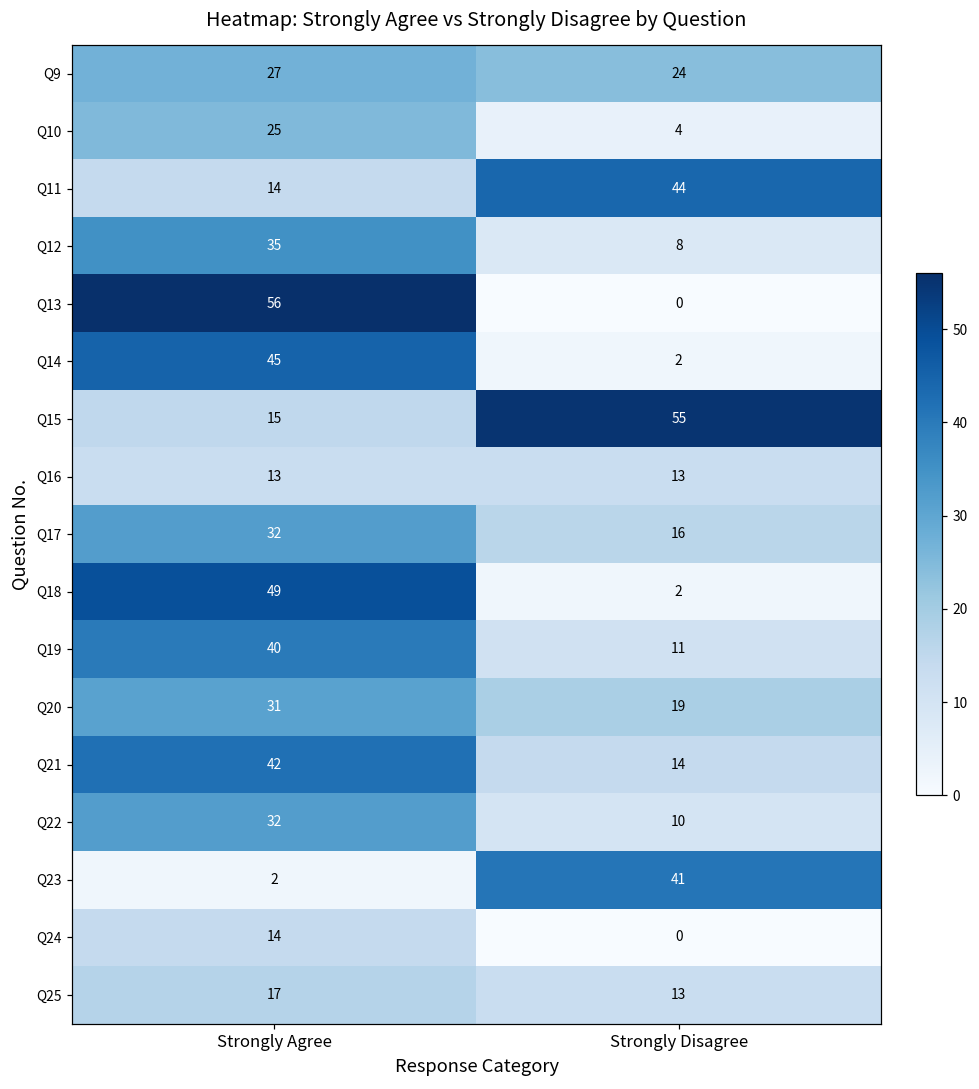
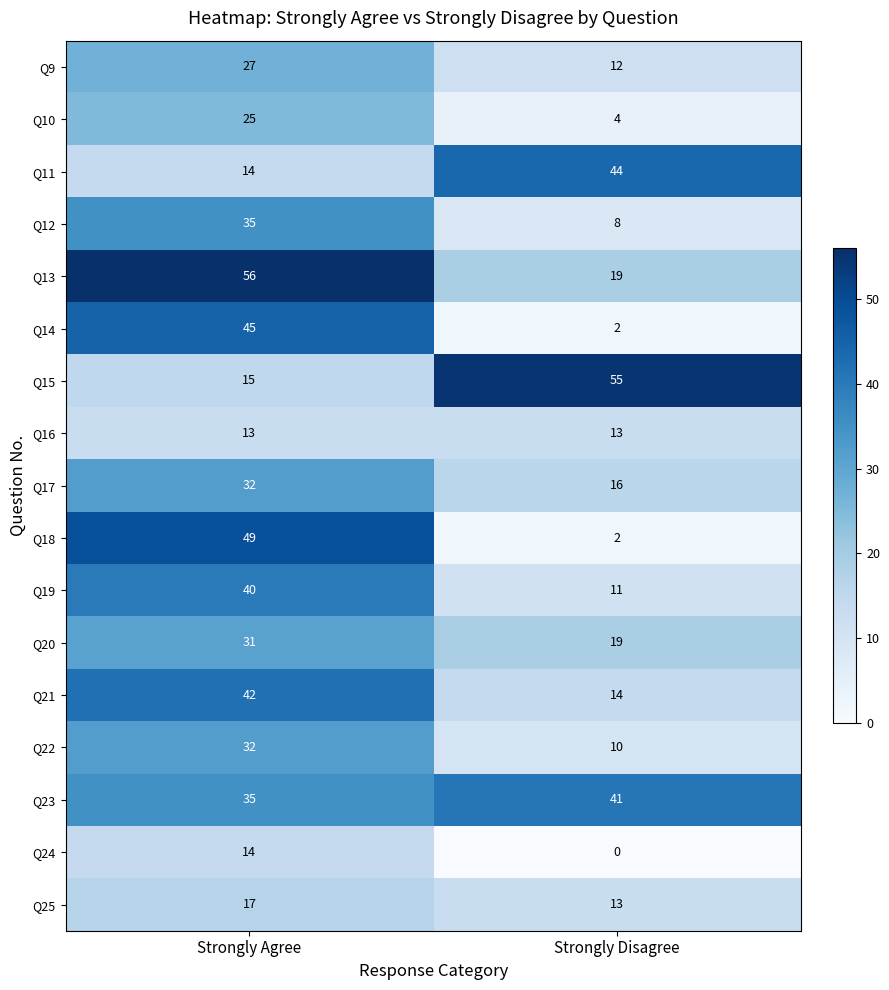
  {
    "Q9": {
      "Strongly Agree": 27,
-     "Strongly Disagree": 24
+     "Strongly Disagree": 12
    },
    "Q10": {
      "Strongly Agree": 25,
      "Strongly Disagree": 4
    },
    "Q11": {
      "Strongly Agree": 14,
      "Strongly Disagree": 44
    },
    "Q12": {
      "Strongly Agree": 35,
      "Strongly Disagree": 8
    },
    "Q13": {
      "Strongly Agree": 56,
-     "Strongly Disagree": 0
+     "Strongly Disagree": 19
    },
    "Q14": {
      "Strongly Agree": 45,
      "Strongly Disagree": 2
    },
    "Q15": {
      "Strongly Agree": 15,
      "Strongly Disagree": 55
    },
    "Q16": {
      "Strongly Agree": 13,
      "Strongly Disagree": 13
    },
    "Q17": {
      "Strongly Agree": 32,
      "Strongly Disagree": 16
    },
    "Q18": {
      "Strongly Agree": 49,
      "Strongly Disagree": 2
    },
    "Q19": {
      "Strongly Agree": 40,
      "Strongly Disagree": 11
    },
    "Q20": {
      "Strongly Agree": 31,
      "Strongly Disagree": 19
    },
    "Q21": {
      "Strongly Agree": 42,
      "Strongly Disagree": 14
    },
    "Q22": {
      "Strongly Agree": 32,
      "Strongly Disagree": 10
    },
    "Q23": {
-     "Strongly Agree": 2,
+     "Strongly Agree": 35,
      "Strongly Disagree": 41
    },
    "Q24": {
      "Strongly Agree": 14,
      "Strongly Disagree": 0
    },
    "Q25": {
      "Strongly Agree": 17,
      "Strongly Disagree": 13
    }
  }
